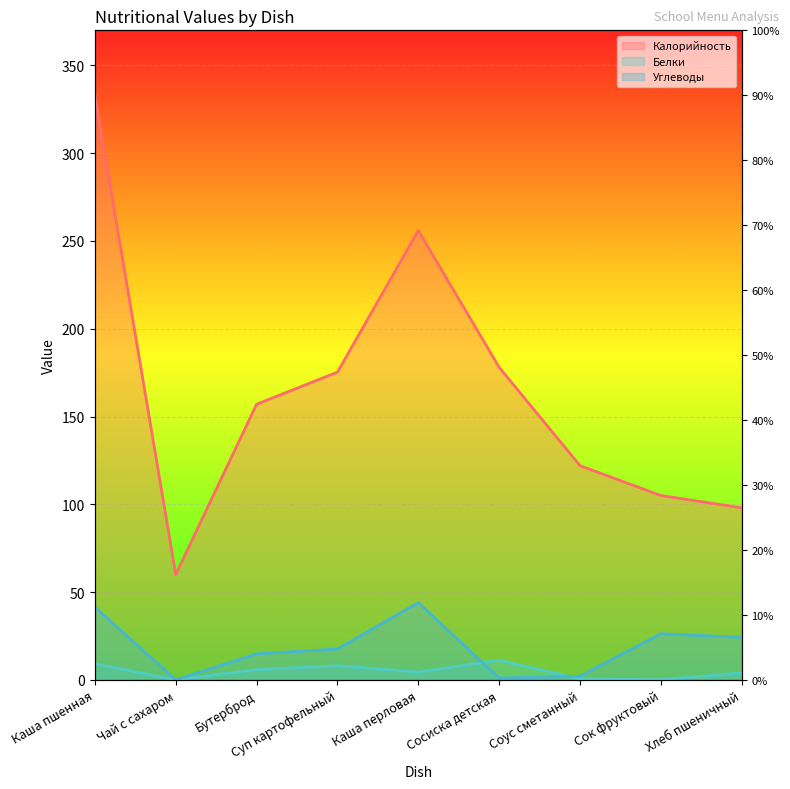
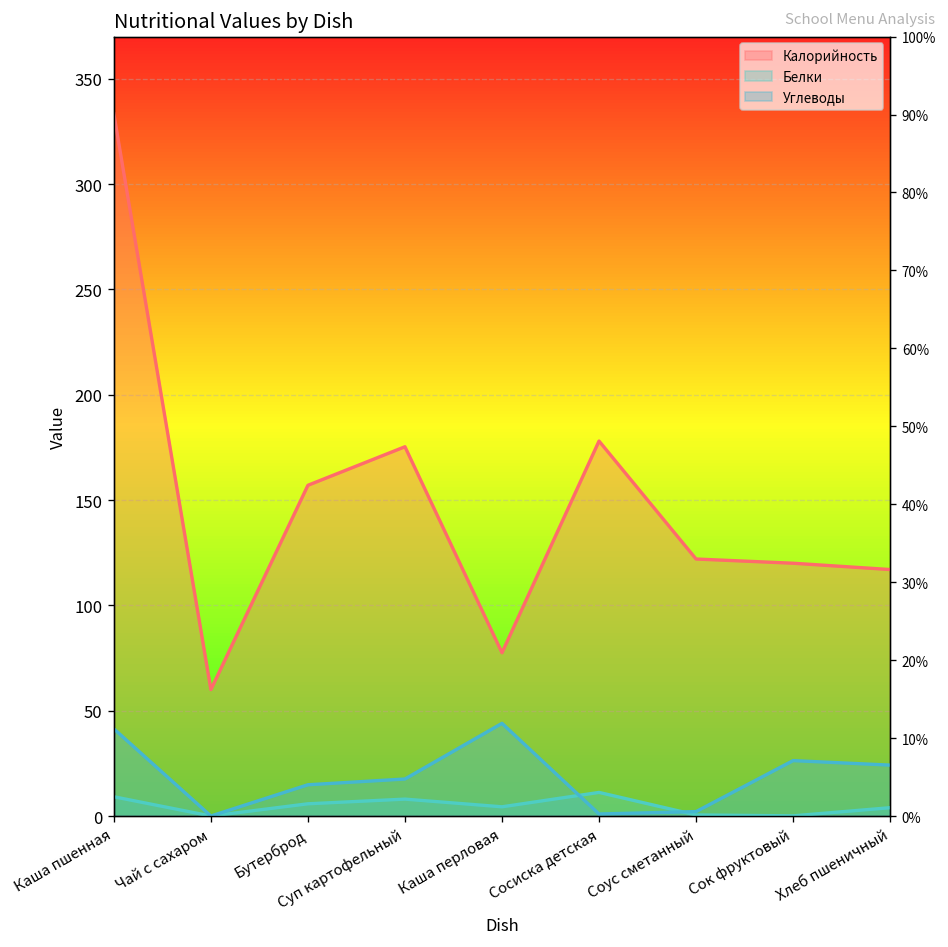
  {
    "Калорийность": {
      "Каша пшенная": 333,
      "Чай с сахаром": 60,
      "Бутерброд": 157,
      "Суп картофельный": 175,
-     "Каша перловая": 256,
+     "Каша перловая": 78,
      "Сосиска детская": 178,
      "Соус сметанный": 122,
-     "Сок фруктовый": 105,
-     "Хлеб пшеничный": 98
+     "Сок фруктовый": 120,
+     "Хлеб пшеничный": 117
    }
  }
